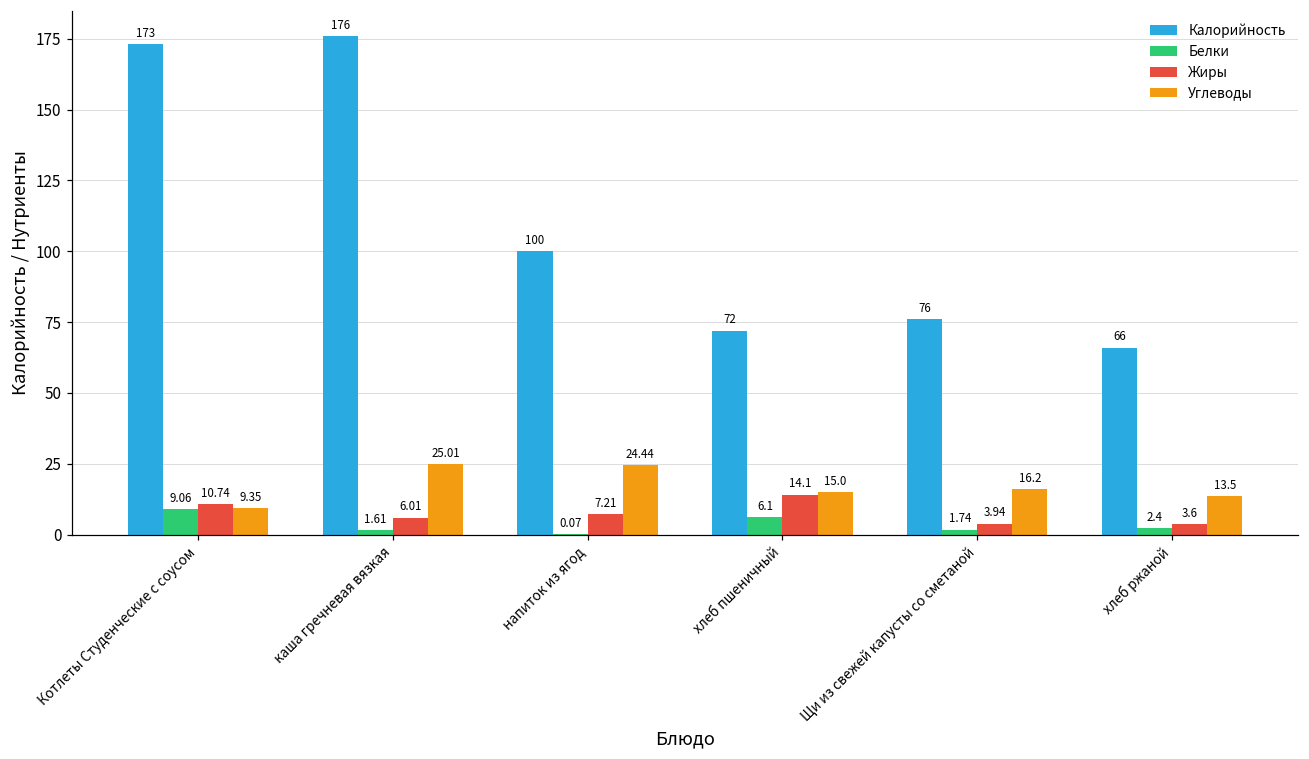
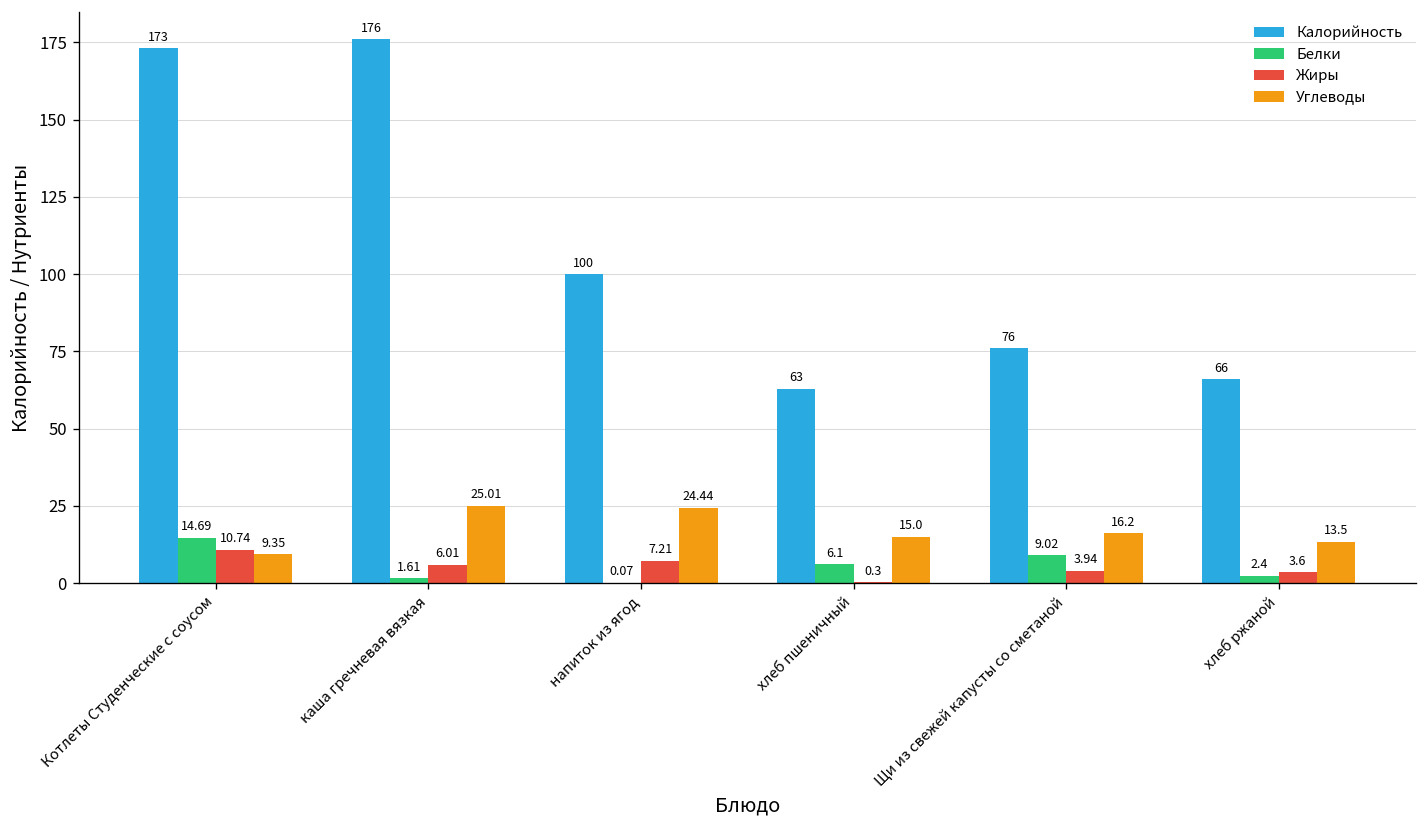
  {
    "Калорийность": {
      "Котлеты Студенческие с соусом": 173,
      "каша гречневая вязкая": 176,
      "напиток из ягод": 100,
-     "хлеб пшеничный": 72,
+     "хлеб пшеничный": 63,
      "Щи из свежей капусты со сметаной": 76,
      "хлеб ржаной": 66
    },
    "Белки": {
-     "Котлеты Студенческие с соусом": 9.06,
+     "Котлеты Студенческие с соусом": 14.69,
      "каша гречневая вязкая": 1.61,
      "напиток из ягод": 0.07,
      "хлеб пшеничный": 6.1,
-     "Щи из свежей капусты со сметаной": 1.74,
+     "Щи из свежей капусты со сметаной": 9.02,
      "хлеб ржаной": 2.4
    },
    "Жиры": {
      "Котлеты Студенческие с соусом": 10.74,
      "каша гречневая вязкая": 6.01,
      "напиток из ягод": 7.21,
-     "хлеб пшеничный": 14.1,
+     "хлеб пшеничный": 0.3,
      "Щи из свежей капусты со сметаной": 3.94,
      "хлеб ржаной": 3.6
    },
    "Углеводы": {
      "Котлеты Студенческие с соусом": 9.35,
      "каша гречневая вязкая": 25.01,
      "напиток из ягод": 24.44,
      "хлеб пшеничный": 15.0,
      "Щи из свежей капусты со сметаной": 16.2,
      "хлеб ржаной": 13.5
    }
  }
